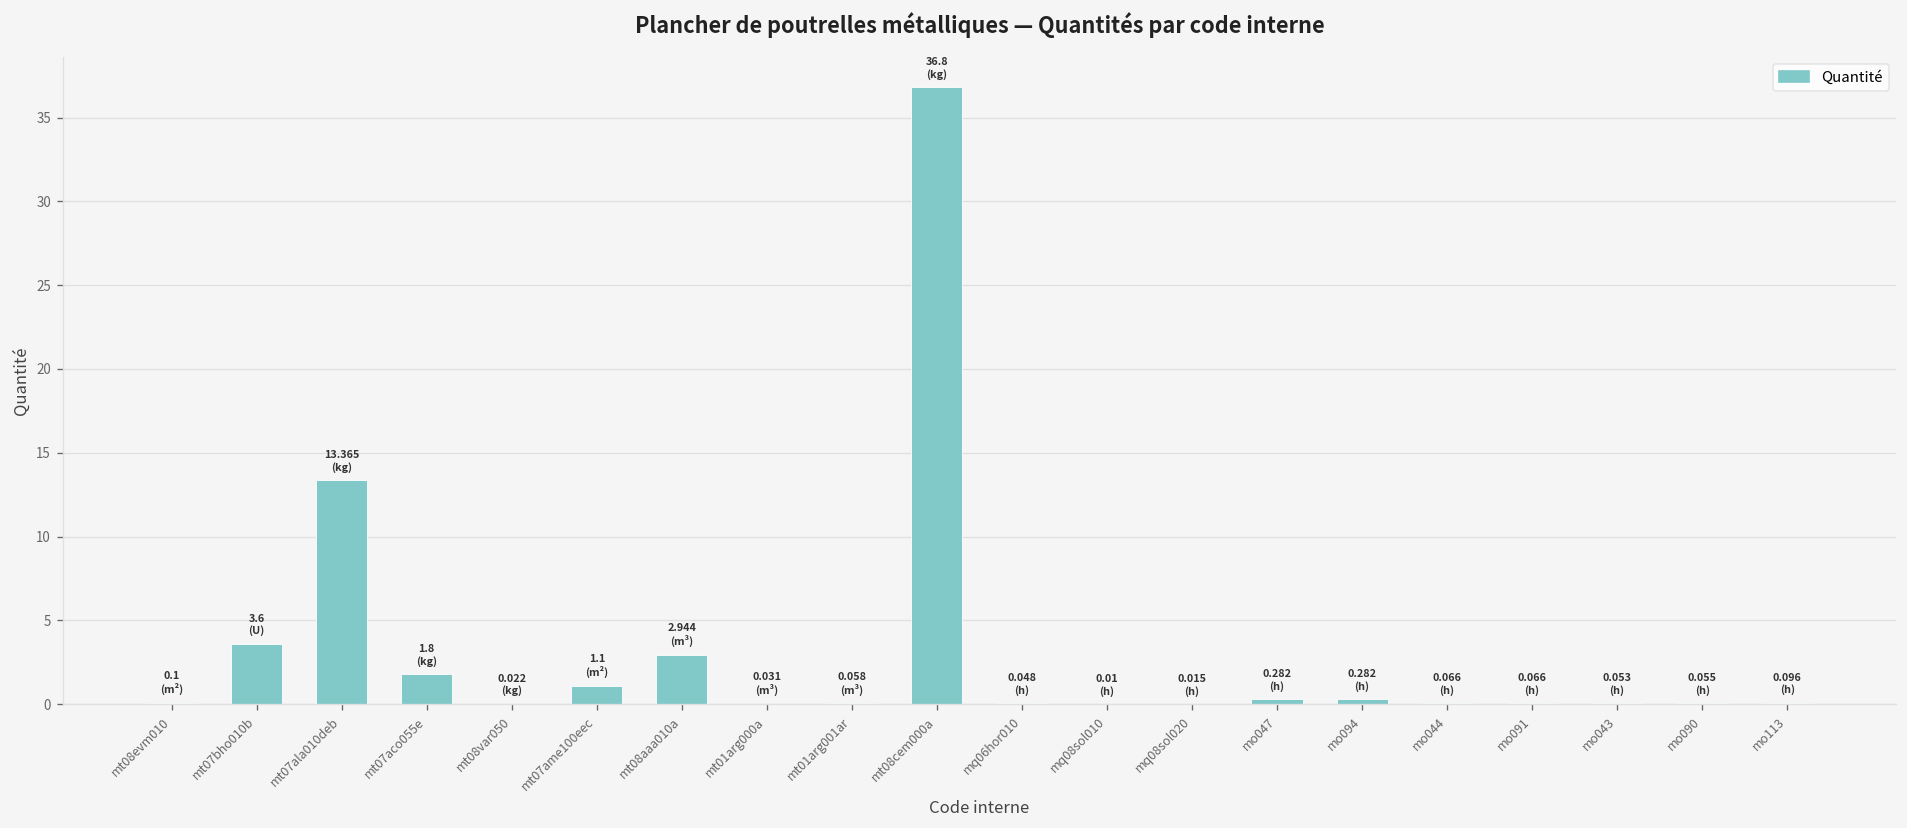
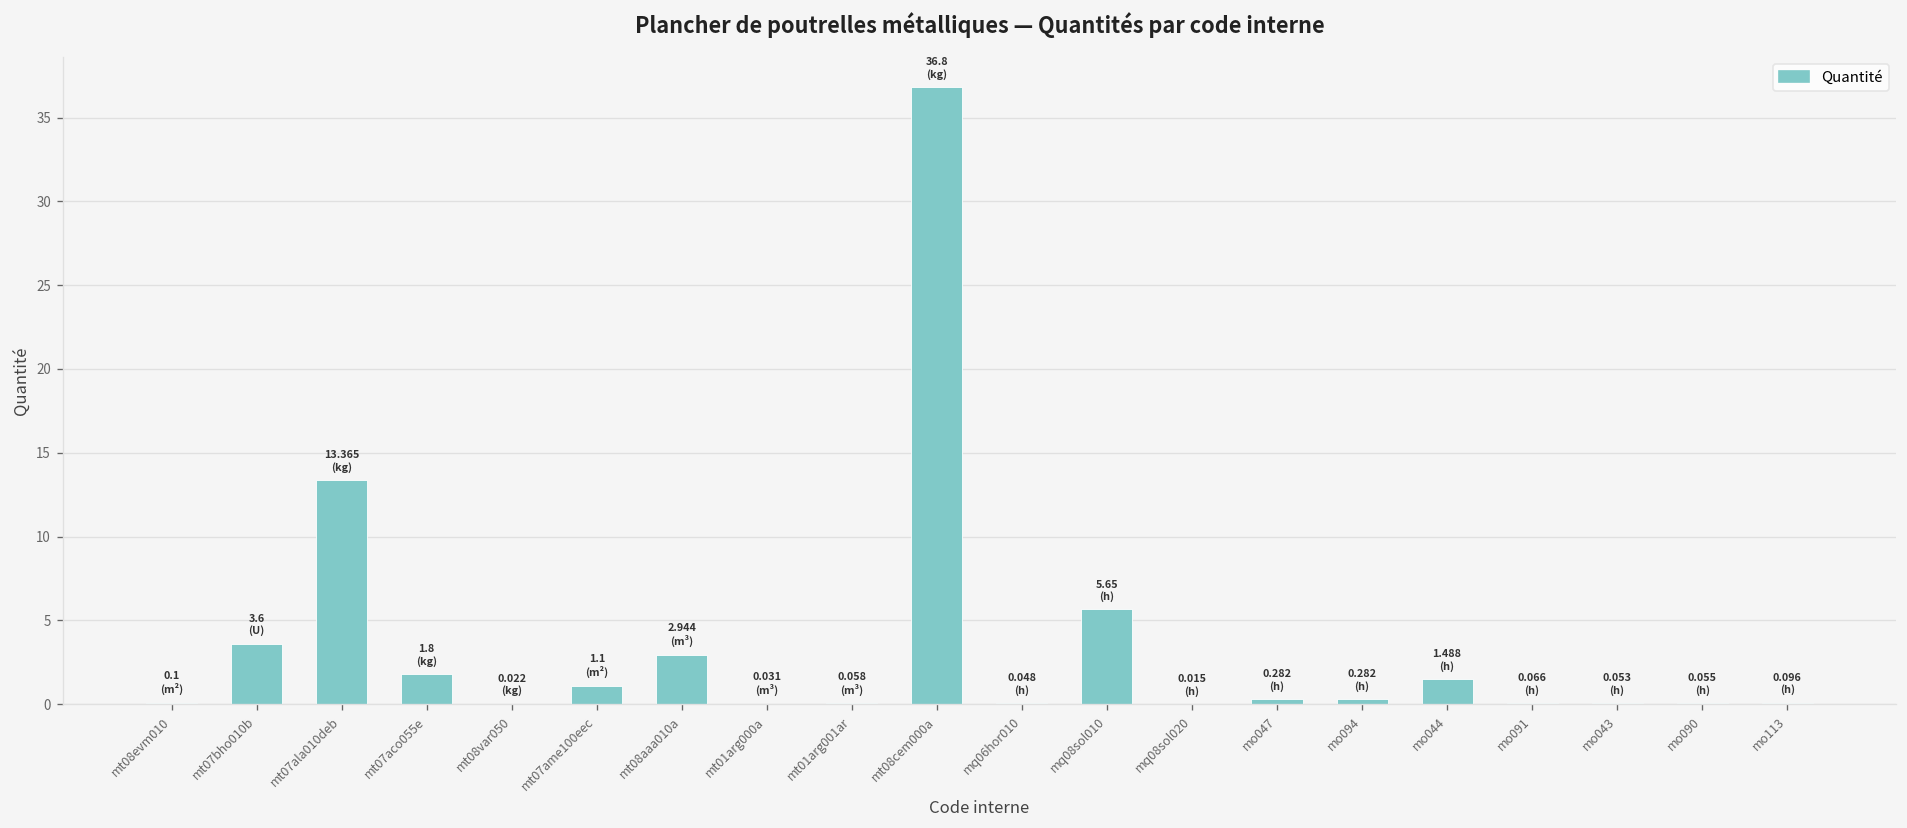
  {
    "mt08evm010": 0.1,
    "mt07bho010b": 3.6,
    "mt07ala010deb": 13.365,
    "mt07aco055e": 1.8,
    "mt08var050": 0.022,
    "mt07ame100eec": 1.1,
    "mt08aaa010a": 2.944,
    "mt01arg000a": 0.031,
    "mt01arg001ar": 0.058,
    "mt08cem000a": 36.8,
    "mq06hor010": 0.048,
-   "mq08sol010": 0.01,
+   "mq08sol010": 5.65,
    "mq08sol020": 0.015,
    "mo047": 0.282,
    "mo094": 0.282,
-   "mo044": 0.066,
+   "mo044": 1.488,
    "mo091": 0.066,
    "mo043": 0.053,
    "mo090": 0.055,
    "mo113": 0.096
  }
